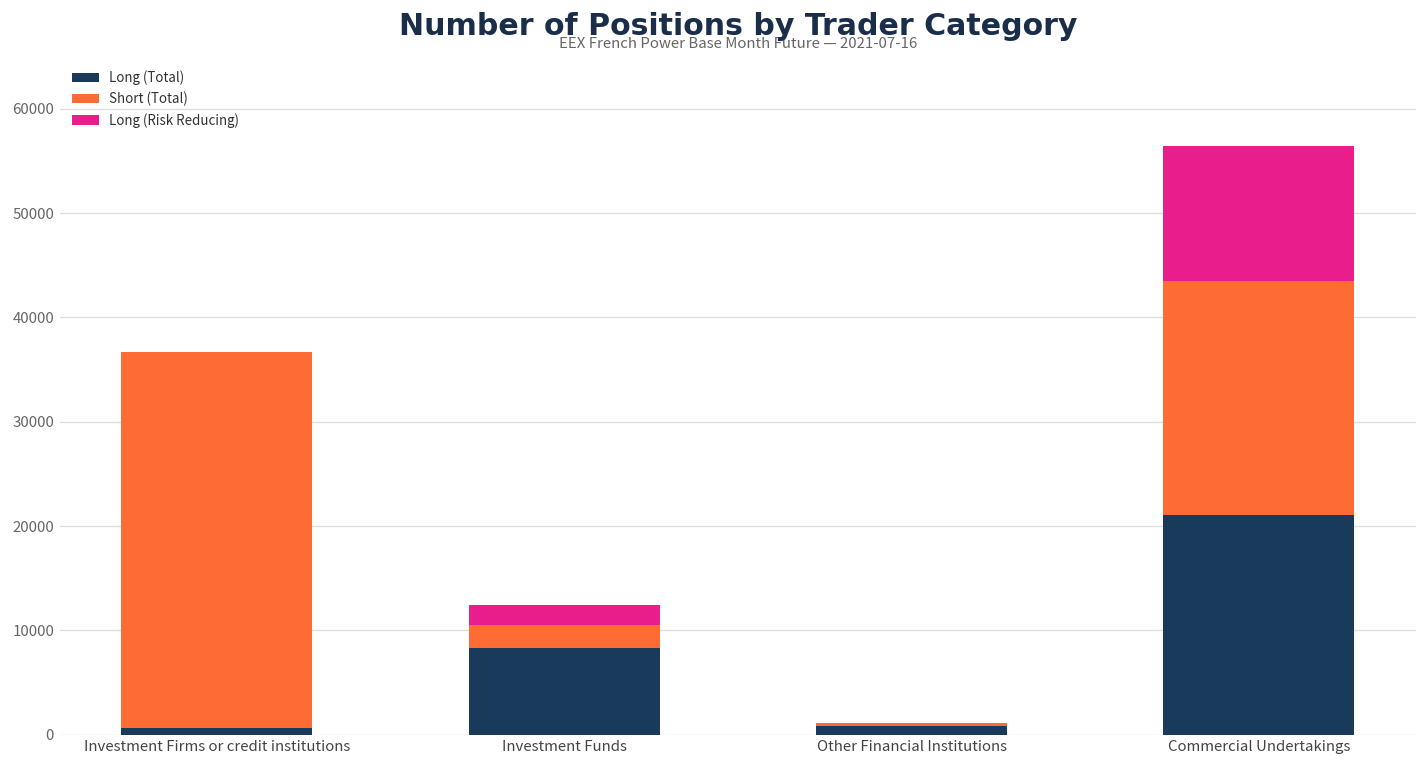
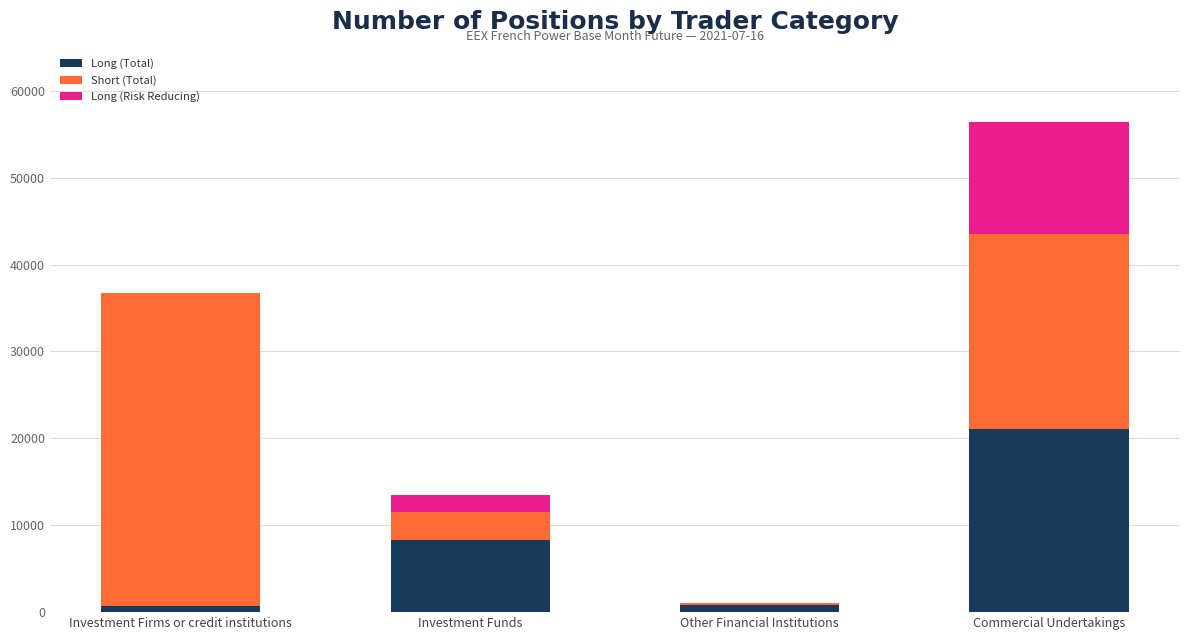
  {
    "Long (Total)": {
      "Investment Firms or credit institutions": 1000,
      "Investment Funds": 8000,
      "Other Financial Institutions": 1000,
      "Commercial Undertakings": 21000
    },
    "Short (Total)": {
      "Investment Firms or credit institutions": 36000,
-     "Investment Funds": 2000,
+     "Investment Funds": 3000,
      "Other Financial Institutions": 0,
      "Commercial Undertakings": 22000
    },
    "Long (Risk Reducing)": {
      "Investment Firms or credit institutions": 0,
      "Investment Funds": 2000,
      "Other Financial Institutions": 0,
      "Commercial Undertakings": 13000
    }
  }
